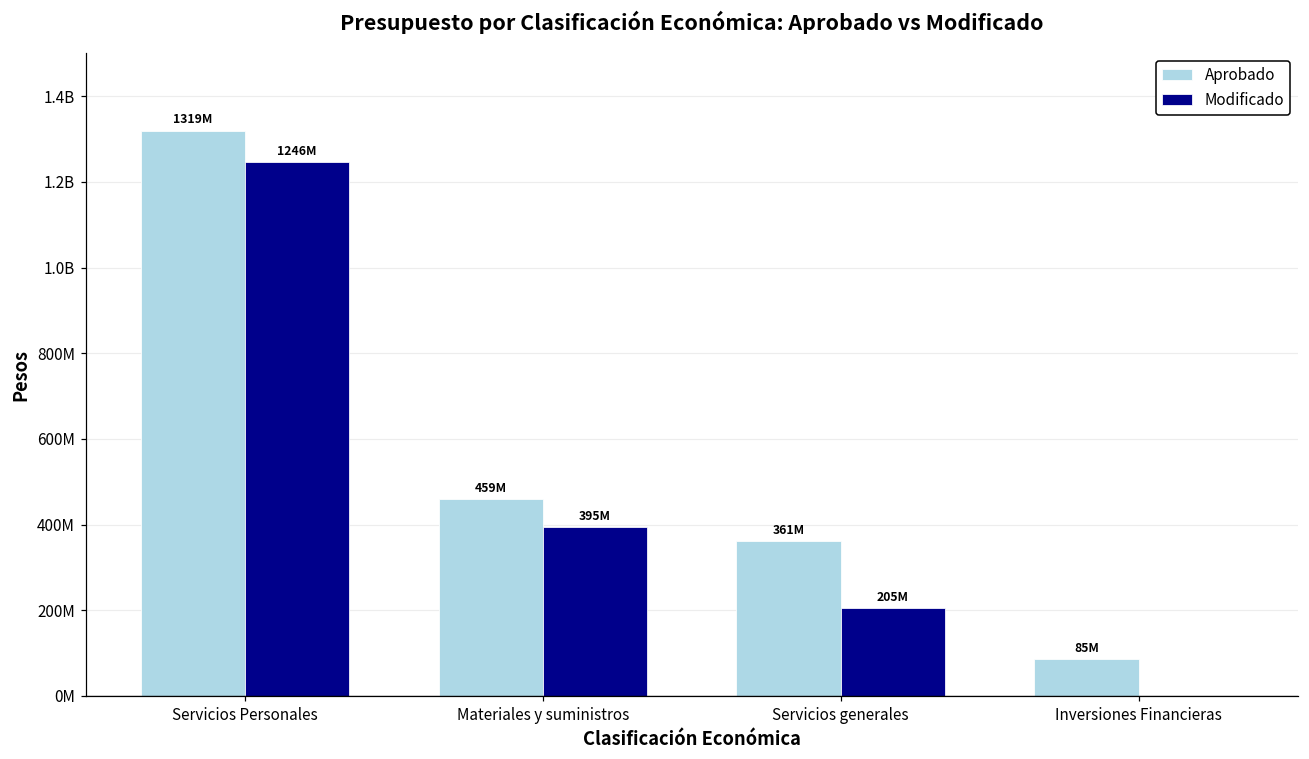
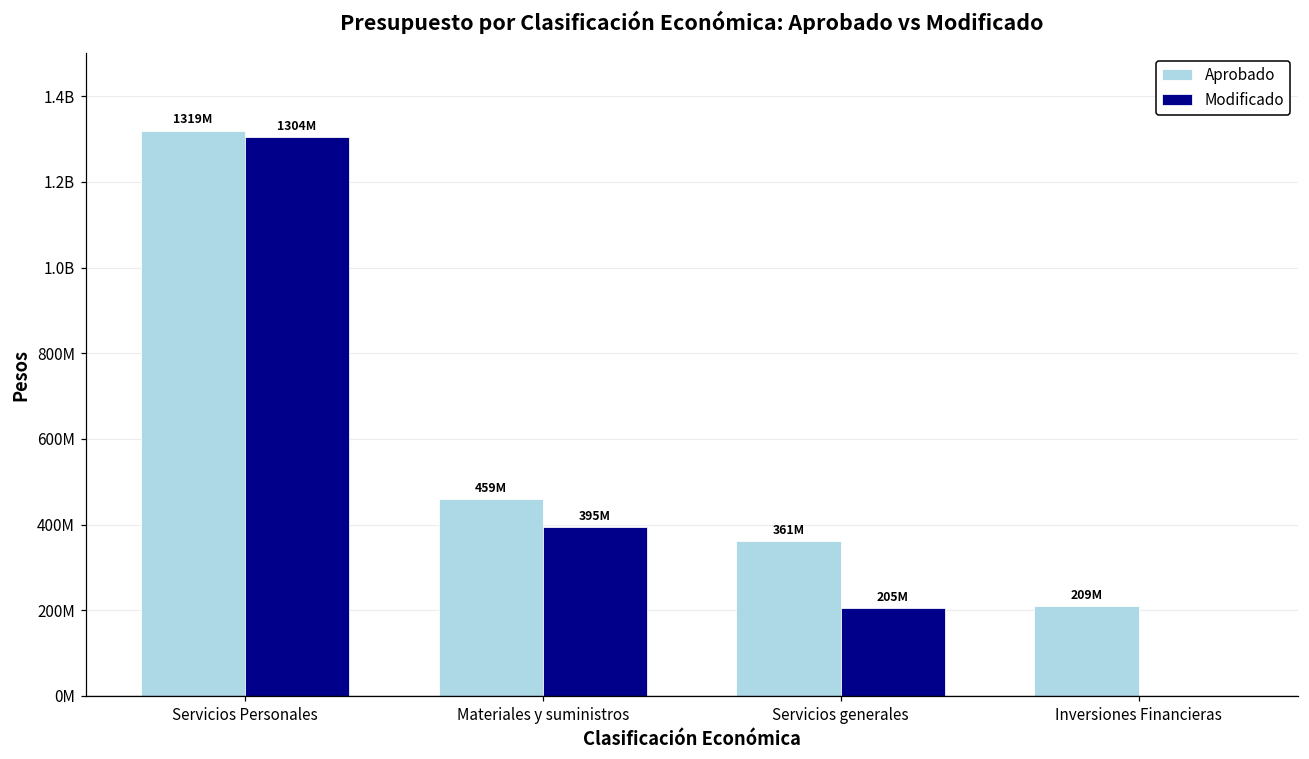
  {
    "Aprobado": {
      "Servicios Personales": "1319M",
      "Materiales y suministros": "459M",
      "Servicios generales": "361M",
-     "Inversiones Financieras": "85M"
+     "Inversiones Financieras": "209M"
    },
    "Modificado": {
-     "Servicios Personales": "1246M",
+     "Servicios Personales": "1304M",
      "Materiales y suministros": "395M",
      "Servicios generales": "205M"
    }
  }
